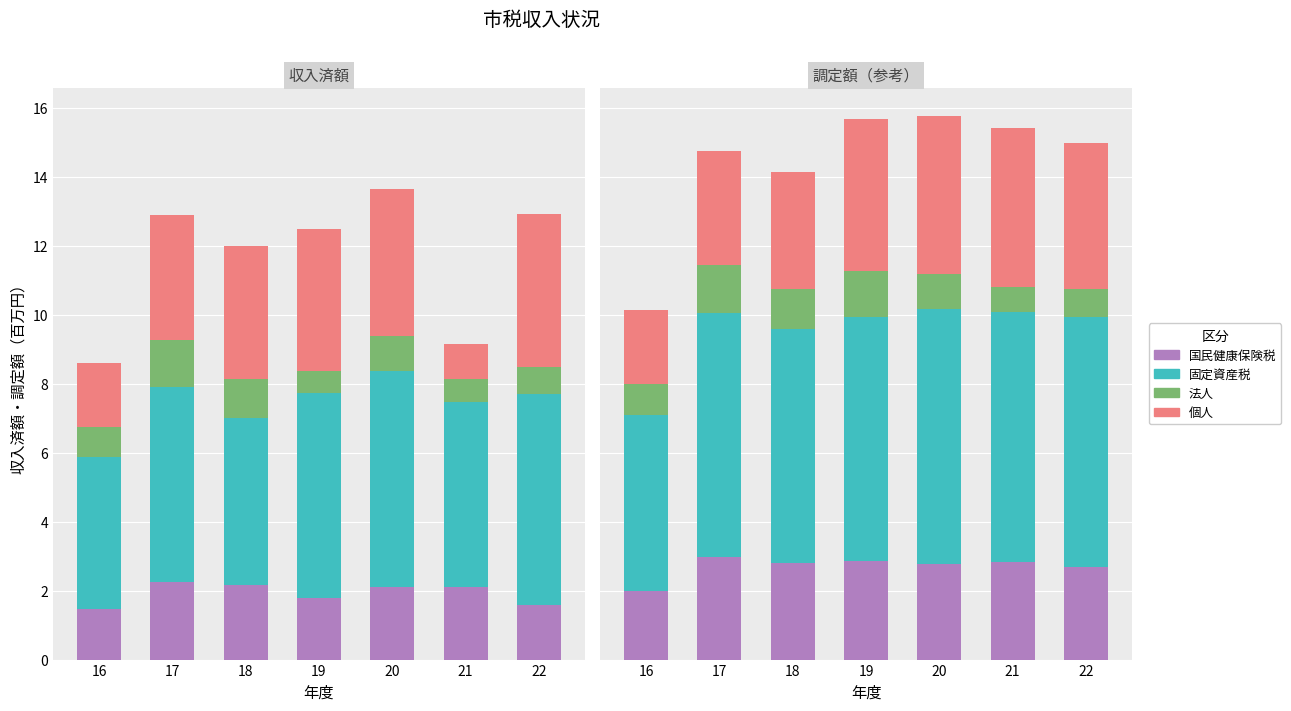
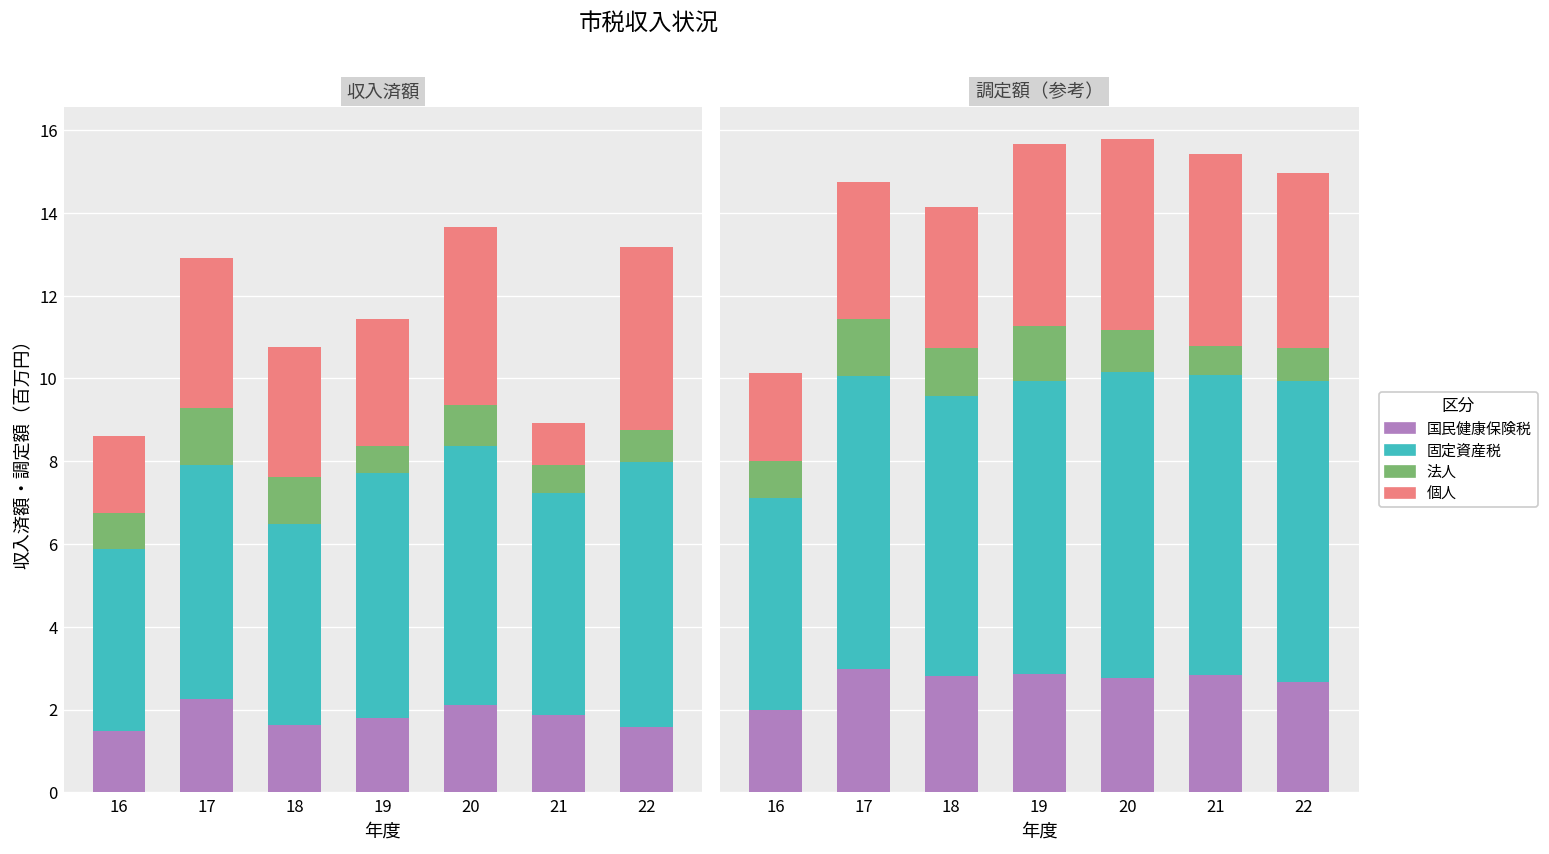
  {
    "収入済額": {
      "国民健康保険税": {
        "16": 1.5,
        "17": 2.3,
-       "18": 2.2,
+       "18": 1.6,
        "19": 1.8,
        "20": 2.1,
-       "21": 2.1,
+       "21": 1.9,
        "22": 1.6
      },
      "固定資産税": {
        "16": 4.4,
        "17": 5.7,
        "18": 4.8,
        "19": 5.9,
        "20": 6.3,
        "21": 5.4,
-       "22": 6.1
+       "22": 6.4
      },
      "法人": {
        "16": 0.9,
        "17": 1.4,
        "18": 1.1,
        "19": 0.6,
        "20": 1.0,
        "21": 0.7,
        "22": 0.8
      },
      "個人": {
        "16": 1.9,
        "17": 3.6,
-       "18": 3.8,
-       "19": 4.1,
+       "18": 3.2,
+       "19": 3.1,
        "20": 4.3,
        "21": 1.0,
        "22": 4.4
      }
    }
  }
